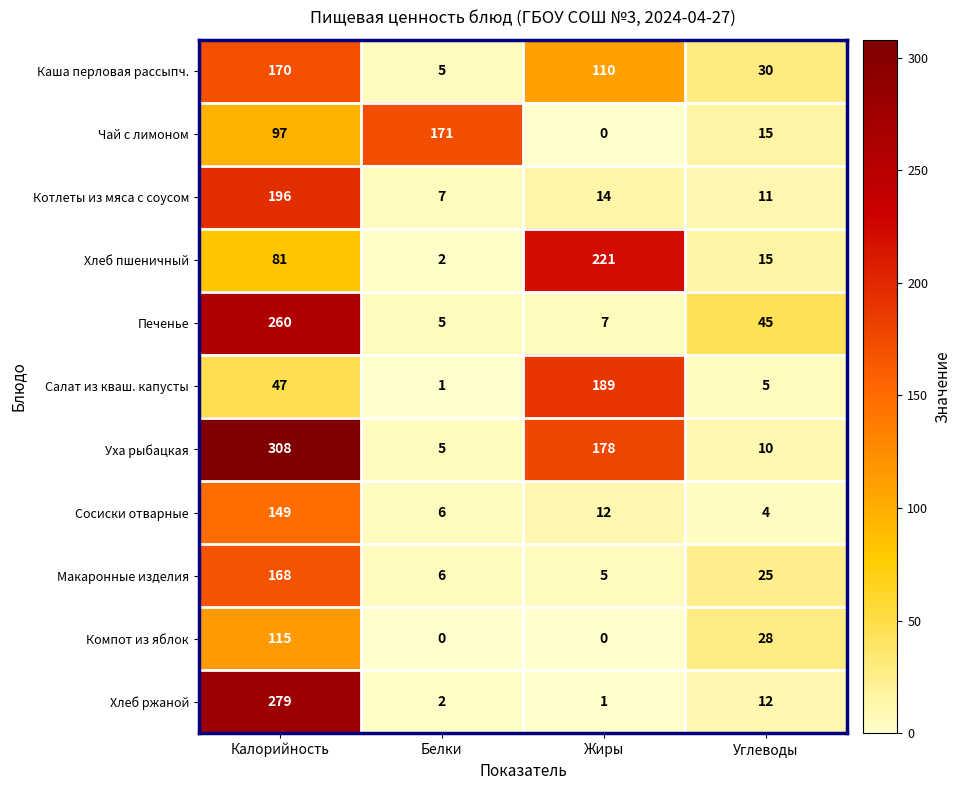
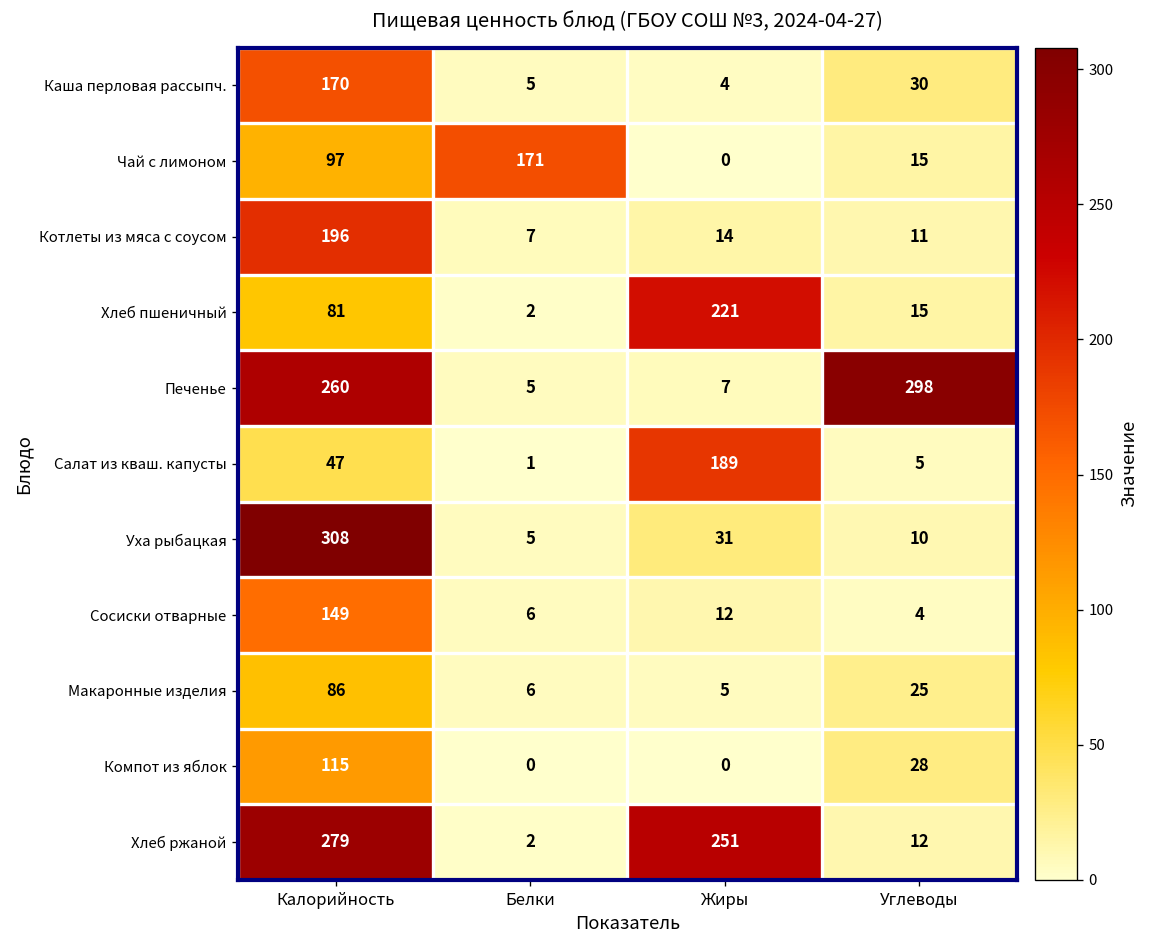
  {
    "Каша перловая рассыпч.": {
      "Калорийность": 170,
      "Белки": 5,
-     "Жиры": 110,
+     "Жиры": 4,
      "Углеводы": 30
    },
    "Чай с лимоном": {
      "Калорийность": 97,
      "Белки": 171,
      "Жиры": 0,
      "Углеводы": 15
    },
    "Котлеты из мяса с соусом": {
      "Калорийность": 196,
      "Белки": 7,
      "Жиры": 14,
      "Углеводы": 11
    },
    "Хлеб пшеничный": {
      "Калорийность": 81,
      "Белки": 2,
      "Жиры": 221,
      "Углеводы": 15
    },
    "Печенье": {
      "Калорийность": 260,
      "Белки": 5,
      "Жиры": 7,
-     "Углеводы": 45
+     "Углеводы": 298
    },
    "Салат из кваш. капусты": {
      "Калорийность": 47,
      "Белки": 1,
      "Жиры": 189,
      "Углеводы": 5
    },
    "Уха рыбацкая": {
      "Калорийность": 308,
      "Белки": 5,
-     "Жиры": 178,
+     "Жиры": 31,
      "Углеводы": 10
    },
    "Сосиски отварные": {
      "Калорийность": 149,
      "Белки": 6,
      "Жиры": 12,
      "Углеводы": 4
    },
    "Макаронные изделия": {
-     "Калорийность": 168,
+     "Калорийность": 86,
      "Белки": 6,
      "Жиры": 5,
      "Углеводы": 25
    },
    "Компот из яблок": {
      "Калорийность": 115,
      "Белки": 0,
      "Жиры": 0,
      "Углеводы": 28
    },
    "Хлеб ржаной": {
      "Калорийность": 279,
      "Белки": 2,
-     "Жиры": 1,
+     "Жиры": 251,
      "Углеводы": 12
    }
  }
